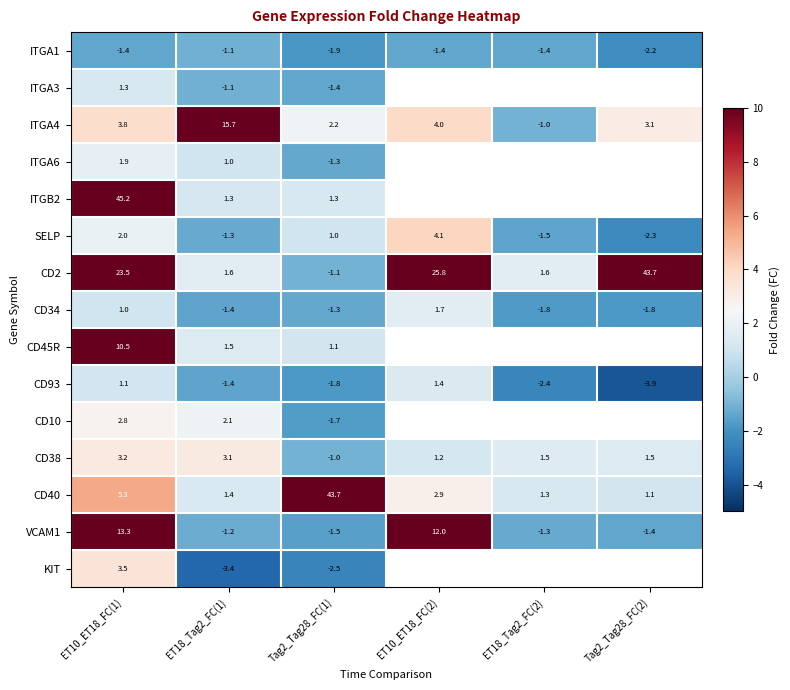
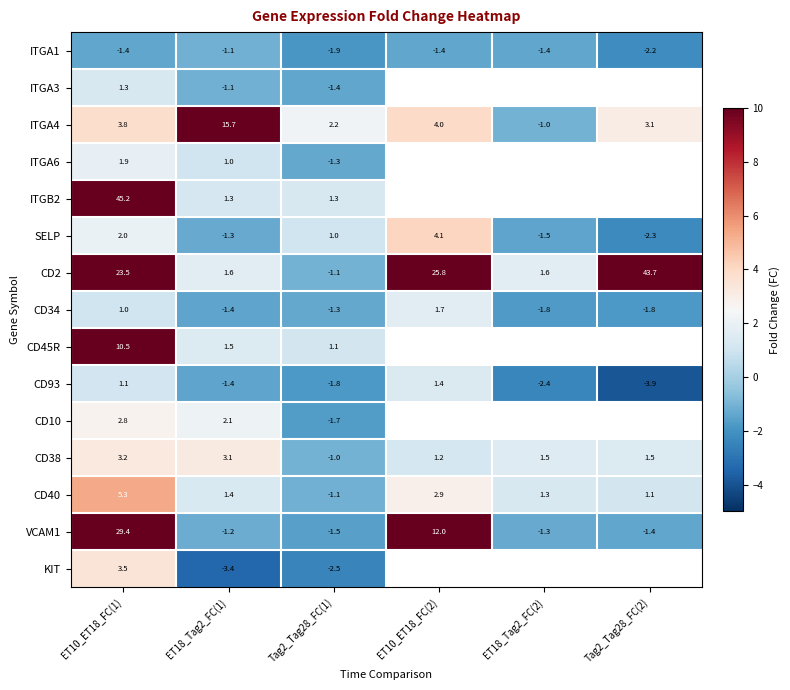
  {
    "ITGA1": {
      "ET10_ET18_FC(1)": -1.4,
      "ET18_Tag2_FC(1)": -1.1,
      "Tag2_Tag28_FC(1)": -1.9,
      "ET10_ET18_FC(2)": -1.4,
      "ET18_Tag2_FC(2)": -1.4,
      "Tag2_Tag28_FC(2)": -2.2
    },
    "ITGA3": {
      "ET10_ET18_FC(1)": 1.3,
      "ET18_Tag2_FC(1)": -1.1,
      "Tag2_Tag28_FC(1)": -1.4
    },
    "ITGA4": {
      "ET10_ET18_FC(1)": 3.8,
      "ET18_Tag2_FC(1)": 15.7,
      "Tag2_Tag28_FC(1)": 2.2,
      "ET10_ET18_FC(2)": 4.0,
      "ET18_Tag2_FC(2)": -1.0,
      "Tag2_Tag28_FC(2)": 3.1
    },
    "ITGA6": {
      "ET10_ET18_FC(1)": 1.9,
      "ET18_Tag2_FC(1)": 1.0,
      "Tag2_Tag28_FC(1)": -1.3
    },
    "ITGB2": {
      "ET10_ET18_FC(1)": 45.2,
      "ET18_Tag2_FC(1)": 1.3,
      "Tag2_Tag28_FC(1)": 1.3
    },
    "SELP": {
      "ET10_ET18_FC(1)": 2.0,
      "ET18_Tag2_FC(1)": -1.3,
      "Tag2_Tag28_FC(1)": 1.0,
      "ET10_ET18_FC(2)": 4.1,
      "ET18_Tag2_FC(2)": -1.5,
      "Tag2_Tag28_FC(2)": -2.3
    },
    "CD2": {
      "ET10_ET18_FC(1)": 23.5,
      "ET18_Tag2_FC(1)": 1.6,
      "Tag2_Tag28_FC(1)": -1.1,
      "ET10_ET18_FC(2)": 25.8,
      "ET18_Tag2_FC(2)": 1.6,
      "Tag2_Tag28_FC(2)": 43.7
    },
    "CD34": {
      "ET10_ET18_FC(1)": 1.0,
      "ET18_Tag2_FC(1)": -1.4,
      "Tag2_Tag28_FC(1)": -1.3,
      "ET10_ET18_FC(2)": 1.7,
      "ET18_Tag2_FC(2)": -1.8,
      "Tag2_Tag28_FC(2)": -1.8
    },
    "CD45R": {
      "ET10_ET18_FC(1)": 10.5,
      "ET18_Tag2_FC(1)": 1.5,
      "Tag2_Tag28_FC(1)": 1.1
    },
    "CD93": {
      "ET10_ET18_FC(1)": 1.1,
      "ET18_Tag2_FC(1)": -1.4,
      "Tag2_Tag28_FC(1)": -1.8,
      "ET10_ET18_FC(2)": 1.4,
      "ET18_Tag2_FC(2)": -2.4,
      "Tag2_Tag28_FC(2)": -3.9
    },
    "CD10": {
      "ET10_ET18_FC(1)": 2.8,
      "ET18_Tag2_FC(1)": 2.1,
      "Tag2_Tag28_FC(1)": -1.7
    },
    "CD38": {
      "ET10_ET18_FC(1)": 3.2,
      "ET18_Tag2_FC(1)": 3.1,
      "Tag2_Tag28_FC(1)": -1.0,
      "ET10_ET18_FC(2)": 1.2,
      "ET18_Tag2_FC(2)": 1.5,
      "Tag2_Tag28_FC(2)": 1.5
    },
    "CD40": {
      "ET10_ET18_FC(1)": 5.3,
      "ET18_Tag2_FC(1)": 1.4,
-     "Tag2_Tag28_FC(1)": 43.7,
+     "Tag2_Tag28_FC(1)": -1.1,
      "ET10_ET18_FC(2)": 2.9,
      "ET18_Tag2_FC(2)": 1.3,
      "Tag2_Tag28_FC(2)": 1.1
    },
    "VCAM1": {
-     "ET10_ET18_FC(1)": 13.3,
+     "ET10_ET18_FC(1)": 29.4,
      "ET18_Tag2_FC(1)": -1.2,
      "Tag2_Tag28_FC(1)": -1.5,
      "ET10_ET18_FC(2)": 12.0,
      "ET18_Tag2_FC(2)": -1.3,
      "Tag2_Tag28_FC(2)": -1.4
    },
    "KIT": {
      "ET10_ET18_FC(1)": 3.5,
      "ET18_Tag2_FC(1)": -3.4,
      "Tag2_Tag28_FC(1)": -2.5
    }
  }
